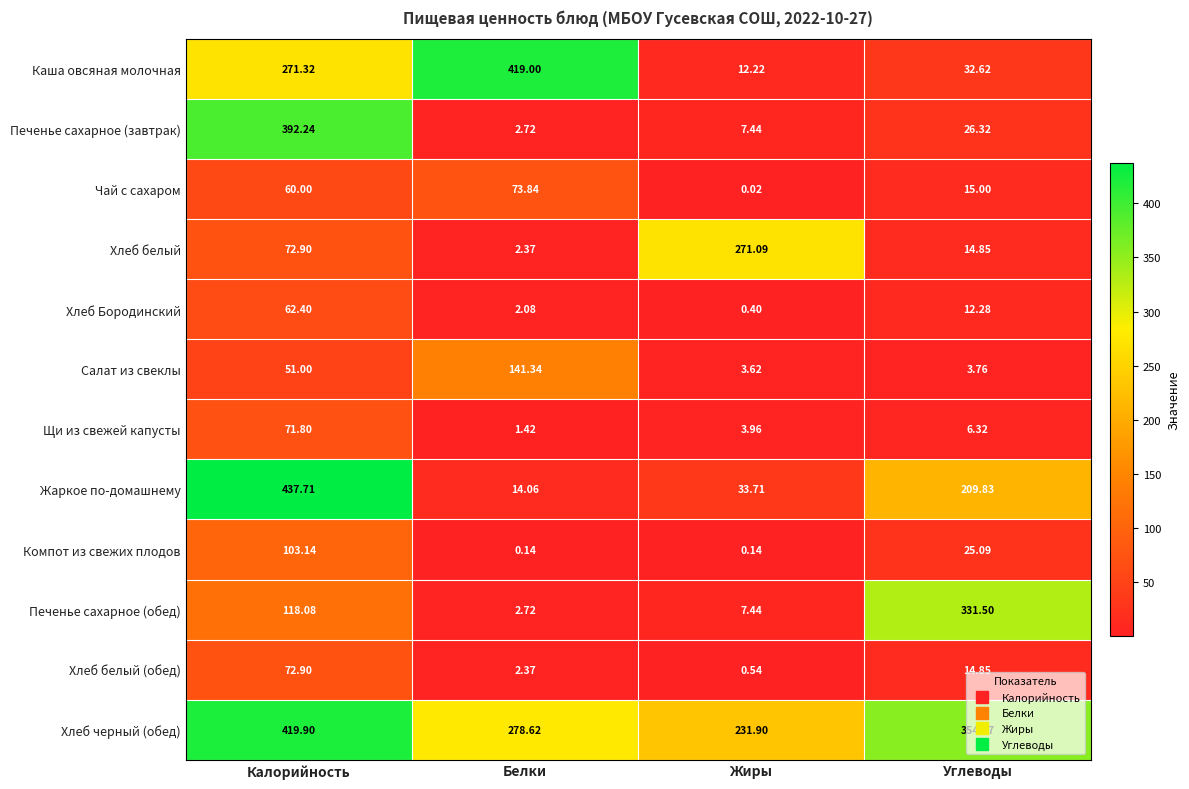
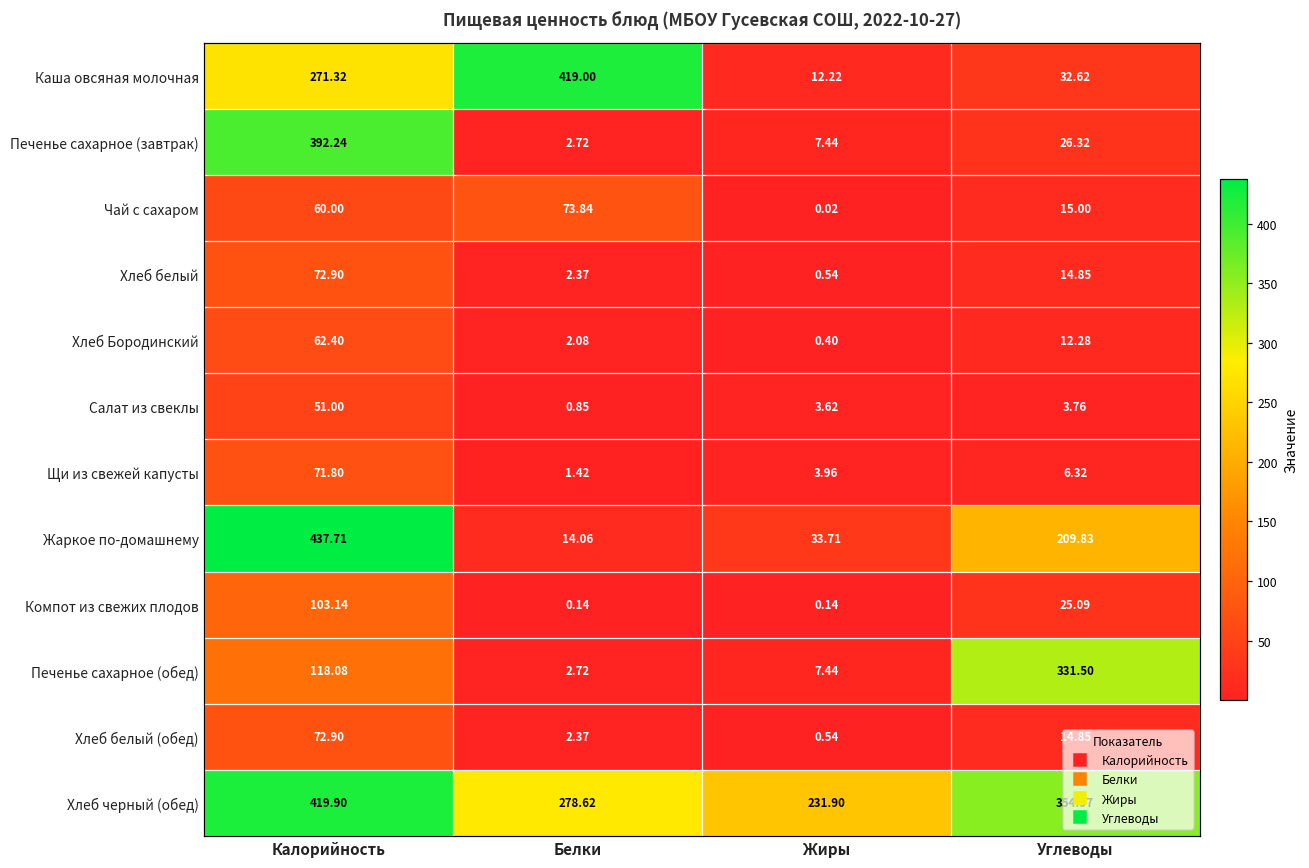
  {
    "Каша овсяная молочная": {
      "Калорийность": 271.32,
      "Белки": 419.00,
      "Жиры": 12.22,
      "Углеводы": 32.62
    },
    "Печенье сахарное (завтрак)": {
      "Калорийность": 392.24,
      "Белки": 2.72,
      "Жиры": 7.44,
      "Углеводы": 26.32
    },
    "Чай с сахаром": {
      "Калорийность": 60.00,
      "Белки": 73.84,
      "Жиры": 0.02,
      "Углеводы": 15.00
    },
    "Хлеб белый": {
      "Калорийность": 72.90,
      "Белки": 2.37,
-     "Жиры": 271.09,
+     "Жиры": 0.54,
      "Углеводы": 14.85
    },
    "Хлеб Бородинский": {
      "Калорийность": 62.40,
      "Белки": 2.08,
      "Жиры": 0.40,
      "Углеводы": 12.28
    },
    "Салат из свеклы": {
      "Калорийность": 51.00,
-     "Белки": 141.34,
+     "Белки": 0.85,
      "Жиры": 3.62,
      "Углеводы": 3.76
    },
    "Щи из свежей капусты": {
      "Калорийность": 71.80,
      "Белки": 1.42,
      "Жиры": 3.96,
      "Углеводы": 6.32
    },
    "Жаркое по-домашнему": {
      "Калорийность": 437.71,
      "Белки": 14.06,
      "Жиры": 33.71,
      "Углеводы": 209.83
    },
    "Компот из свежих плодов": {
      "Калорийность": 103.14,
      "Белки": 0.14,
      "Жиры": 0.14,
      "Углеводы": 25.09
    },
    "Печенье сахарное (обед)": {
      "Калорийность": 118.08,
      "Белки": 2.72,
      "Жиры": 7.44,
      "Углеводы": 331.50
    },
    "Хлеб белый (обед)": {
      "Калорийность": 72.90,
      "Белки": 2.37,
      "Жиры": 0.54
    },
    "Хлеб черный (обед)": {
      "Калорийность": 419.90,
      "Белки": 278.62,
      "Жиры": 231.90
    }
  }
